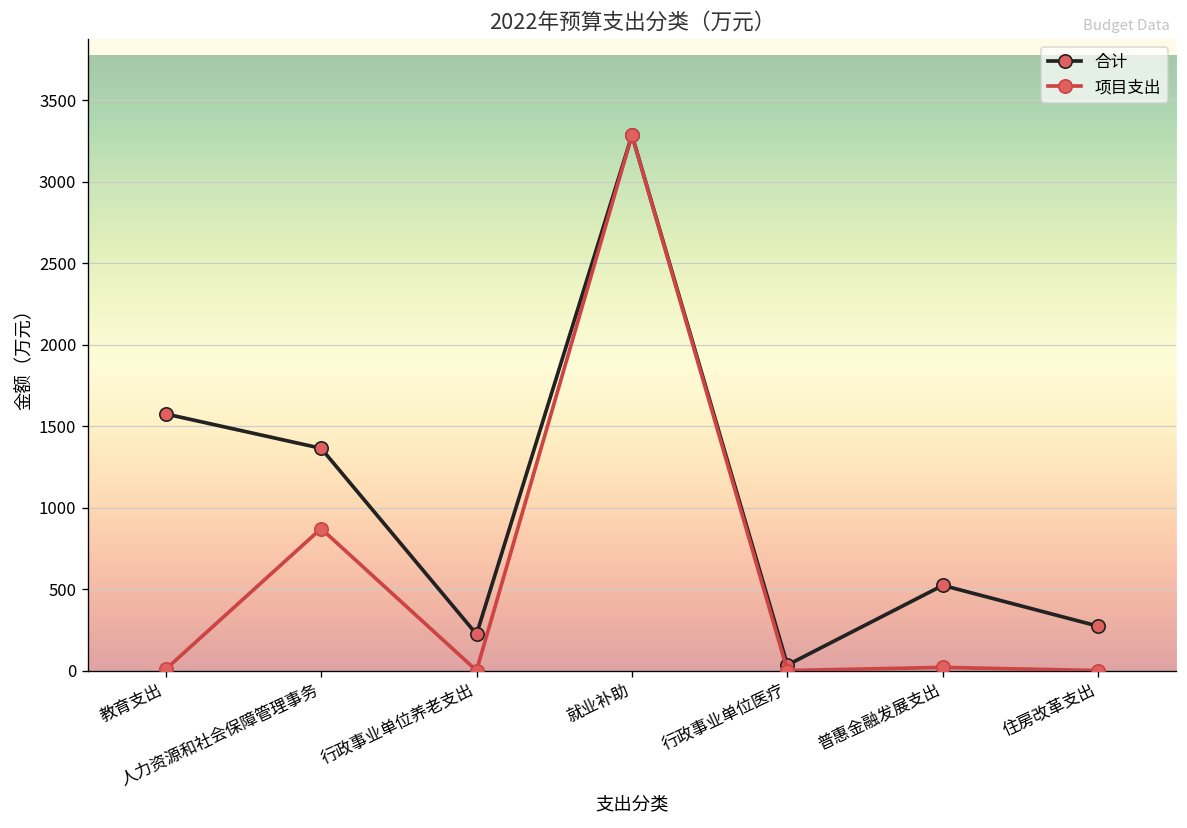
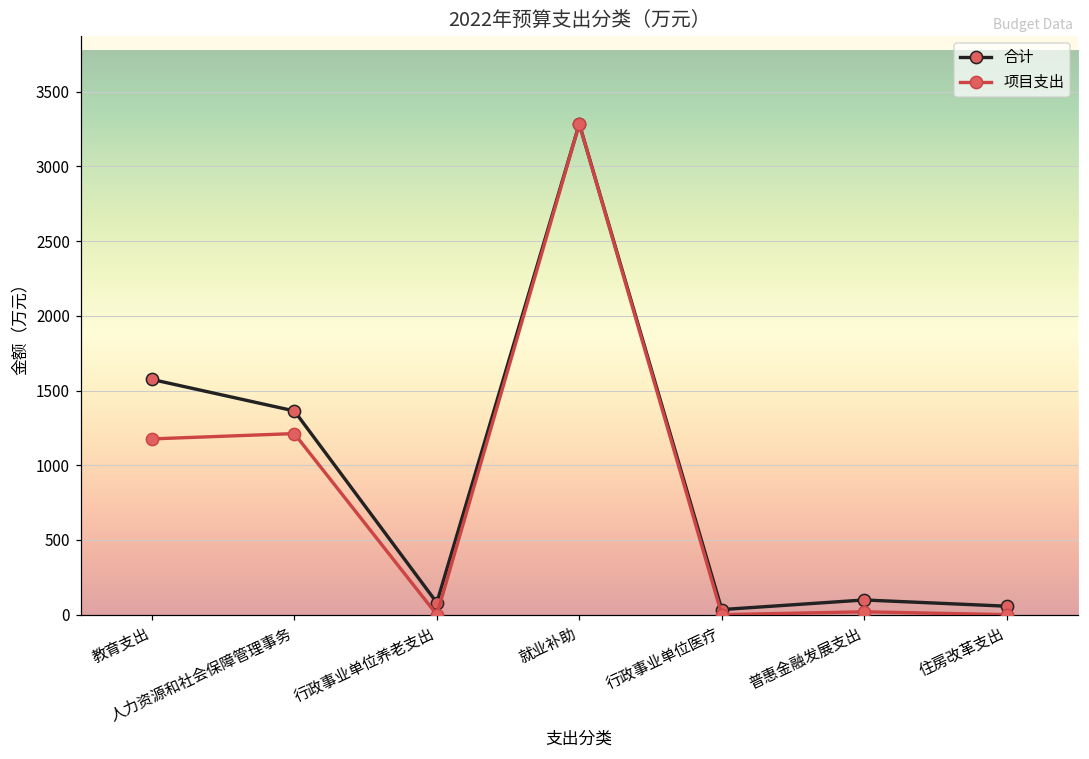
  {
    "合计": {
      "教育支出": 1570,
      "人力资源和社会保障管理事务": 1360,
-     "行政事业单位养老支出": 220,
+     "行政事业单位养老支出": 80,
      "行政事业单位医疗": 30,
-     "普惠金融发展支出": 520,
-     "住房改革支出": 270
+     "普惠金融发展支出": 100,
+     "住房改革支出": 60
    },
    "项目支出": {
-     "教育支出": 10,
-     "人力资源和社会保障管理事务": 870,
+     "教育支出": 1180,
+     "人力资源和社会保障管理事务": 1210,
      "行政事业单位养老支出": 0,
      "行政事业单位医疗": 0,
      "普惠金融发展支出": 20,
      "住房改革支出": 0
    }
  }
